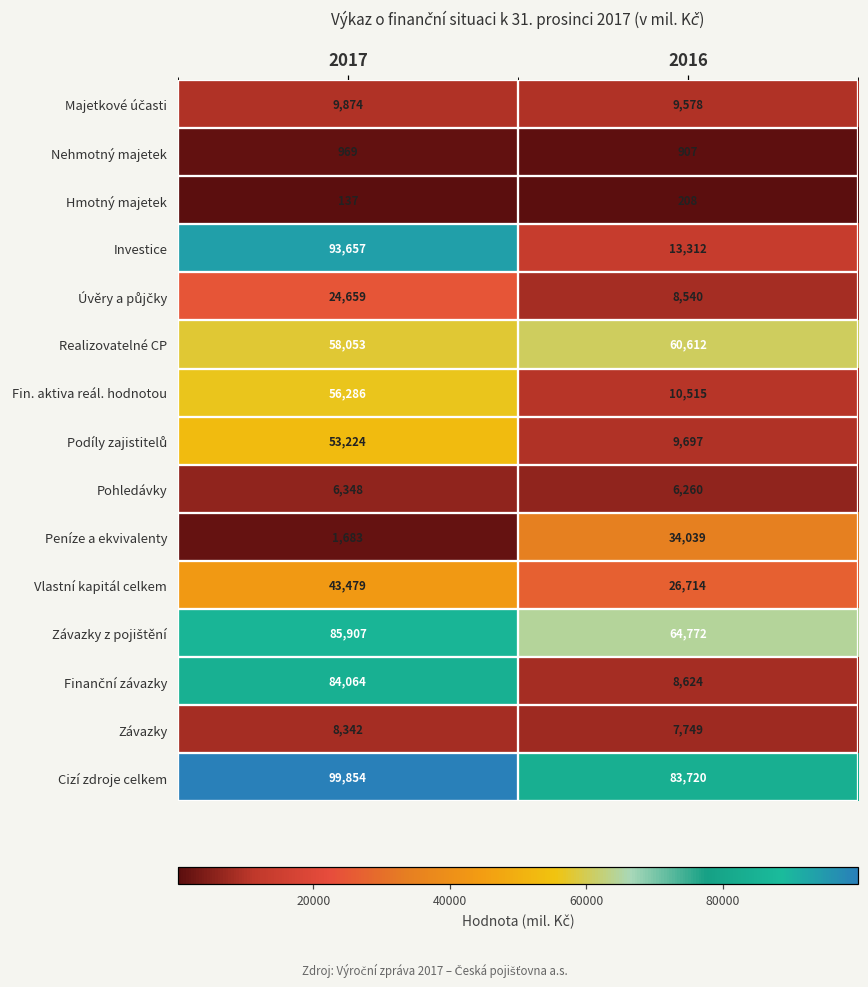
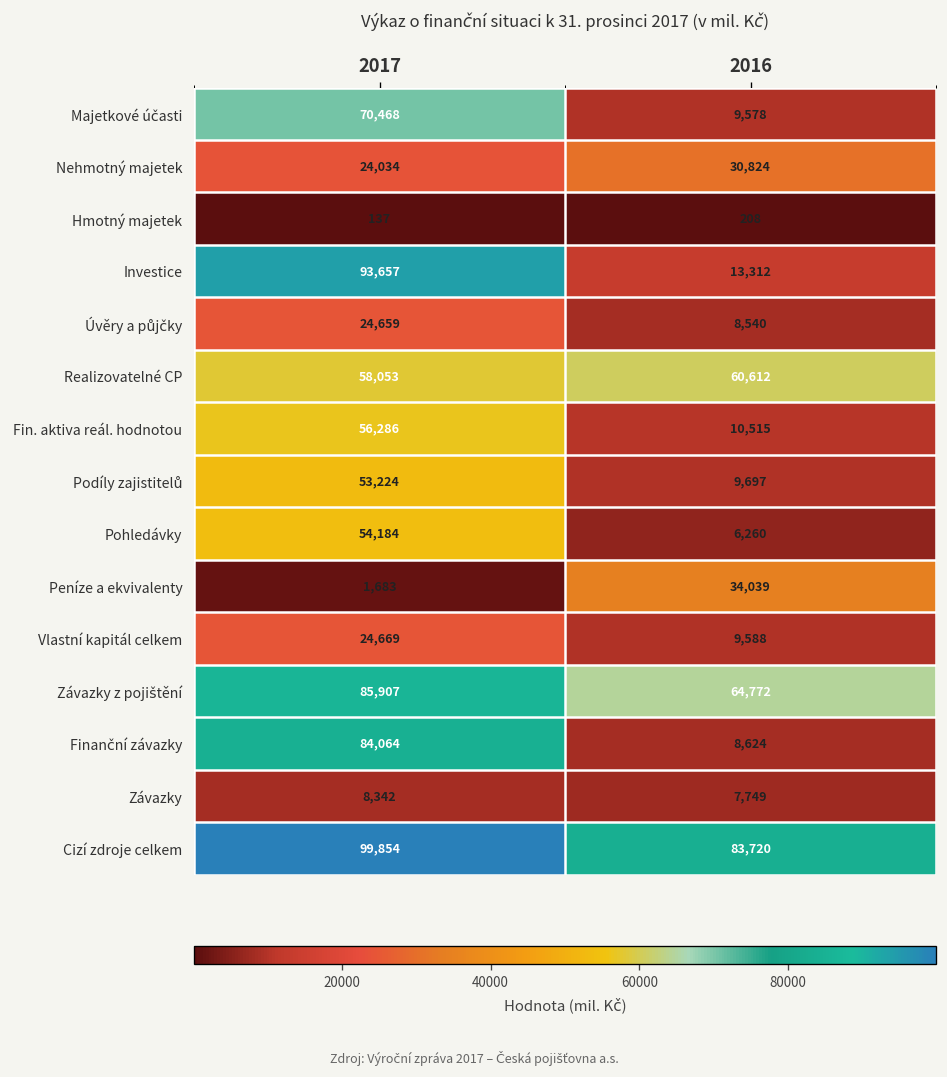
  {
    "Majetkové účasti": {
-     "2017": "9,874",
+     "2017": "70,468",
      "2016": "9,578"
    },
    "Nehmotný majetek": {
-     "2017": "969",
-     "2016": "907"
+     "2017": "24,034",
+     "2016": "30,824"
    },
    "Hmotný majetek": {
      "2017": "137",
      "2016": "208"
    },
    "Investice": {
      "2017": "93,657",
      "2016": "13,312"
    },
    "Úvěry a půjčky": {
      "2017": "24,659",
      "2016": "8,540"
    },
    "Realizovatelné CP": {
      "2017": "58,053",
      "2016": "60,612"
    },
    "Fin. aktiva reál. hodnotou": {
      "2017": "56,286",
      "2016": "10,515"
    },
    "Podíly zajistitelů": {
      "2017": "53,224",
      "2016": "9,697"
    },
    "Pohledávky": {
-     "2017": "6,348",
+     "2017": "54,184",
      "2016": "6,260"
    },
    "Peníze a ekvivalenty": {
      "2017": "1,683",
      "2016": "34,039"
    },
    "Vlastní kapitál celkem": {
-     "2017": "43,479",
-     "2016": "26,714"
+     "2017": "24,669",
+     "2016": "9,588"
    },
    "Závazky z pojištění": {
      "2017": "85,907",
      "2016": "64,772"
    },
    "Finanční závazky": {
      "2017": "84,064",
      "2016": "8,624"
    },
    "Závazky": {
      "2017": "8,342",
      "2016": "7,749"
    },
    "Cizí zdroje celkem": {
      "2017": "99,854",
      "2016": "83,720"
    }
  }
